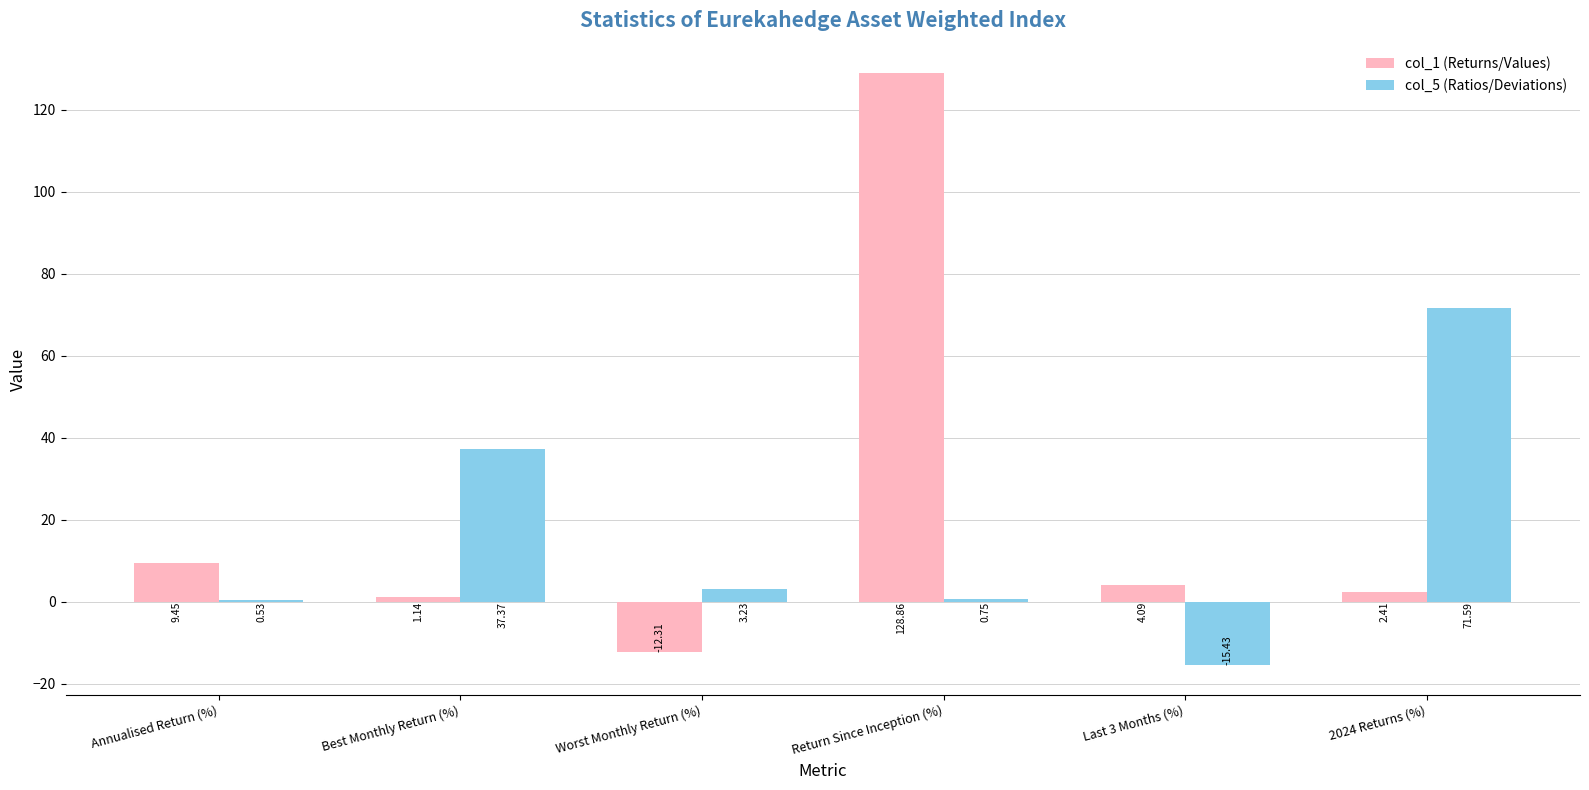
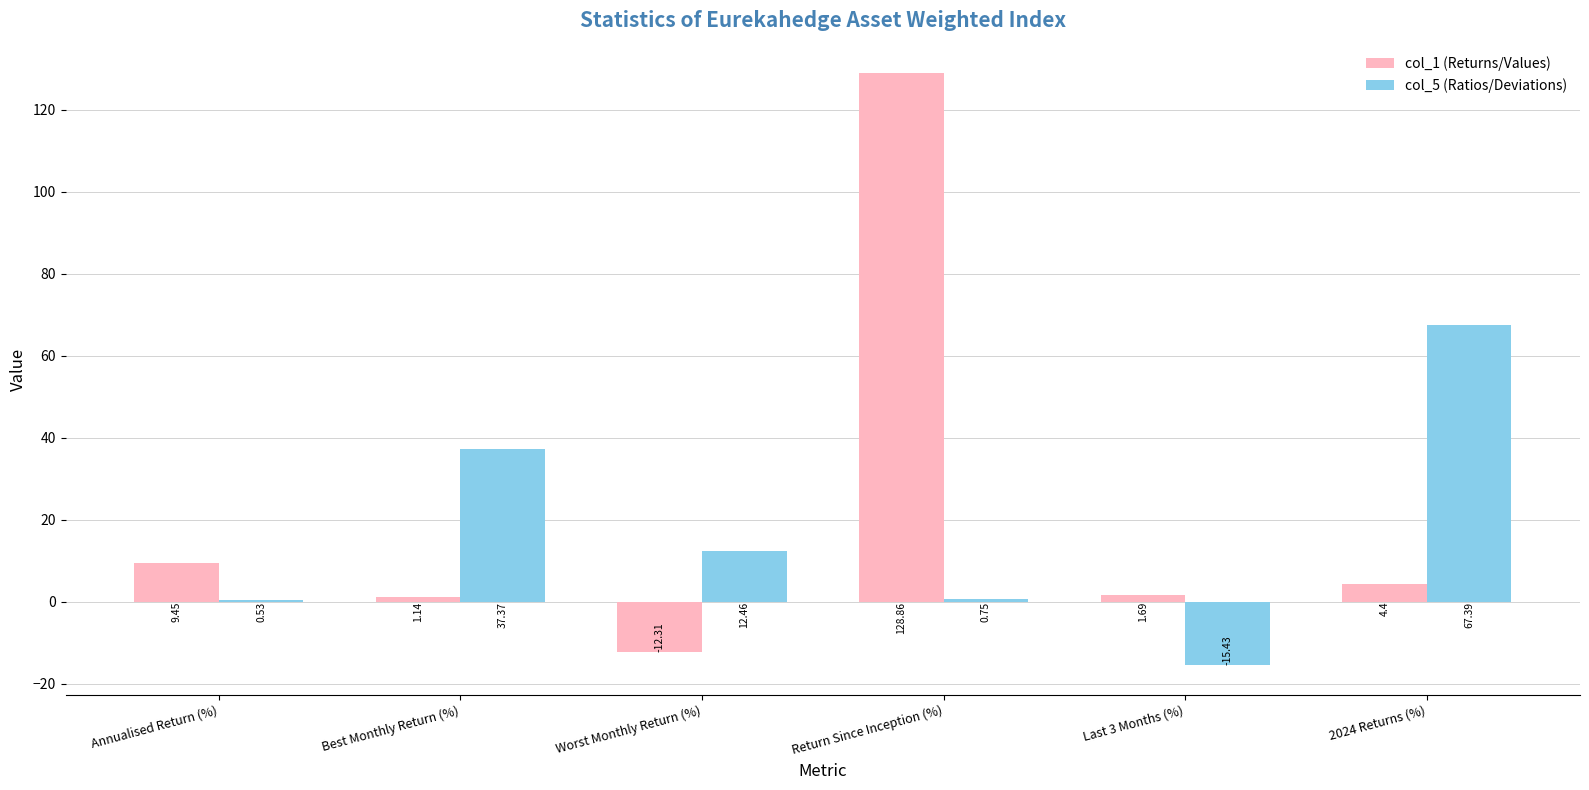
  {
    "col_1 (Returns/Values)": {
      "Best Monthly Return (%)": 1.14,
      "Worst Monthly Return (%)": -12.31,
-     "Last 3 Months (%)": 4.09,
-     "2024 Returns (%)": 2.41
+     "Last 3 Months (%)": 1.69,
+     "2024 Returns (%)": 4.4
    },
    "col_5 (Ratios/Deviations)": {
      "Annualised Return (%)": 0.53,
-     "Worst Monthly Return (%)": 3.23,
+     "Worst Monthly Return (%)": 12.46,
      "Return Since Inception (%)": 0.75,
      "Last 3 Months (%)": -15.43,
-     "2024 Returns (%)": 71.59
+     "2024 Returns (%)": 67.39
    }
  }
